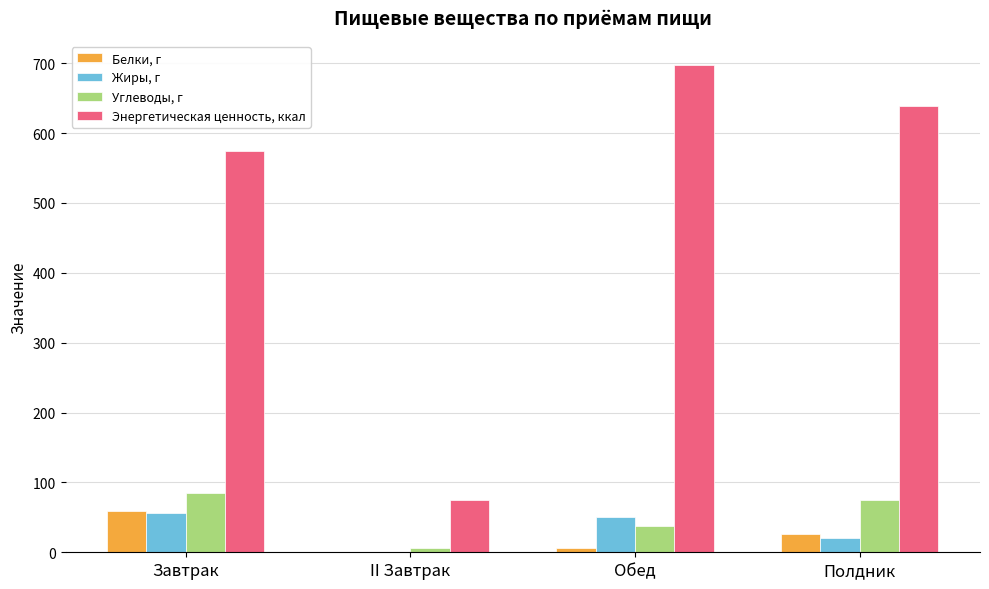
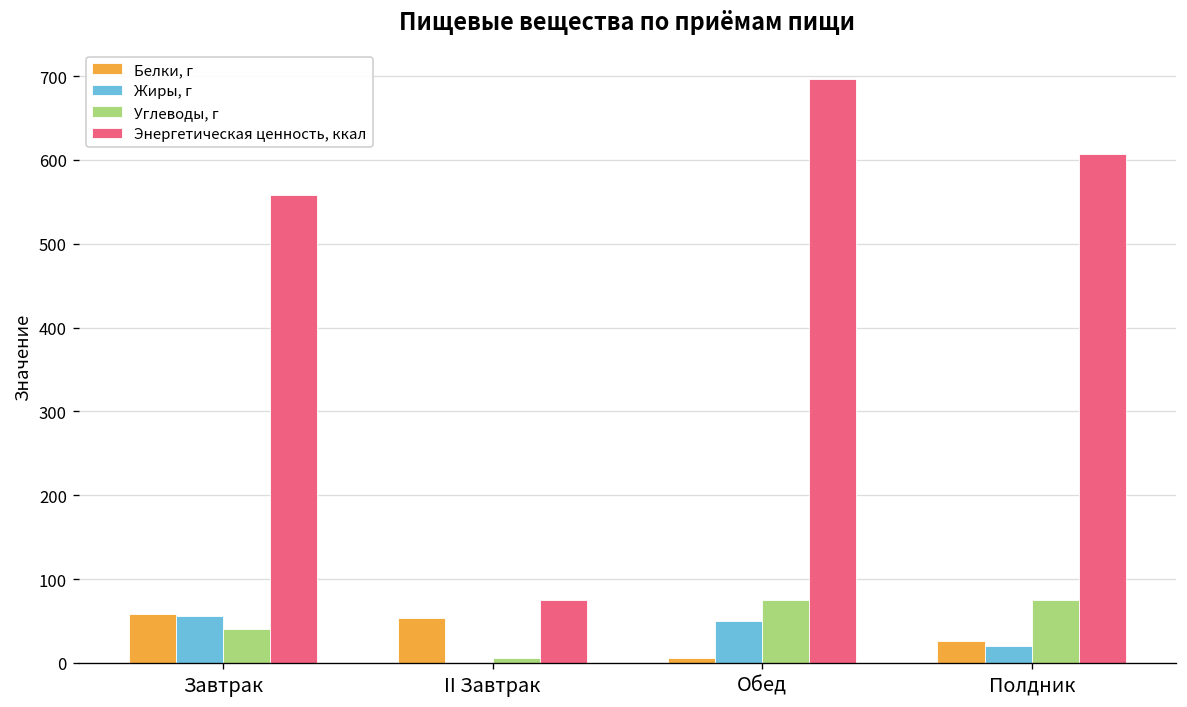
  {
    "Белки, г": {
      "Завтрак": 60,
-     "II Завтрак": 0,
+     "II Завтрак": 50,
      "Обед": 10,
      "Полдник": 30
    },
    "Жиры, г": {
      "Завтрак": 60,
      "Обед": 50,
      "Полдник": 20
    },
    "Углеводы, г": {
-     "Завтрак": 80,
+     "Завтрак": 40,
      "II Завтрак": 10,
-     "Обед": 40,
+     "Обед": 80,
      "Полдник": 80
    },
    "Энергетическая ценность, ккал": {
-     "Завтрак": 570,
+     "Завтрак": 560,
      "II Завтрак": 80,
      "Обед": 700,
-     "Полдник": 640
+     "Полдник": 610
    }
  }
